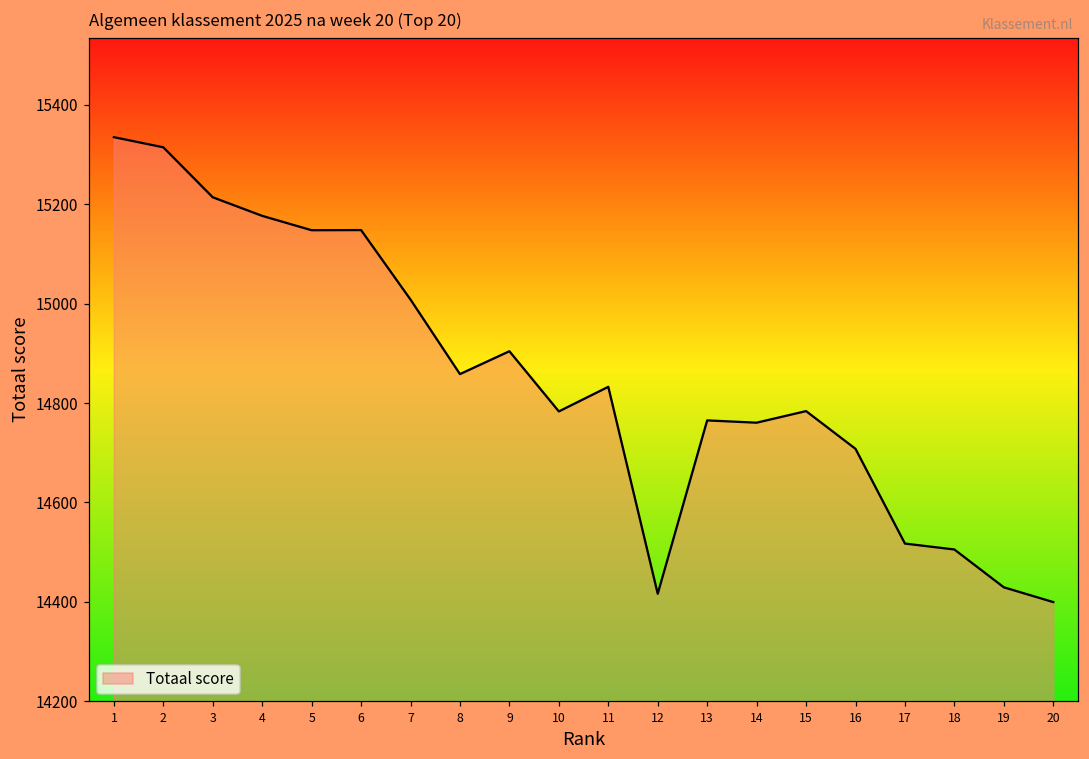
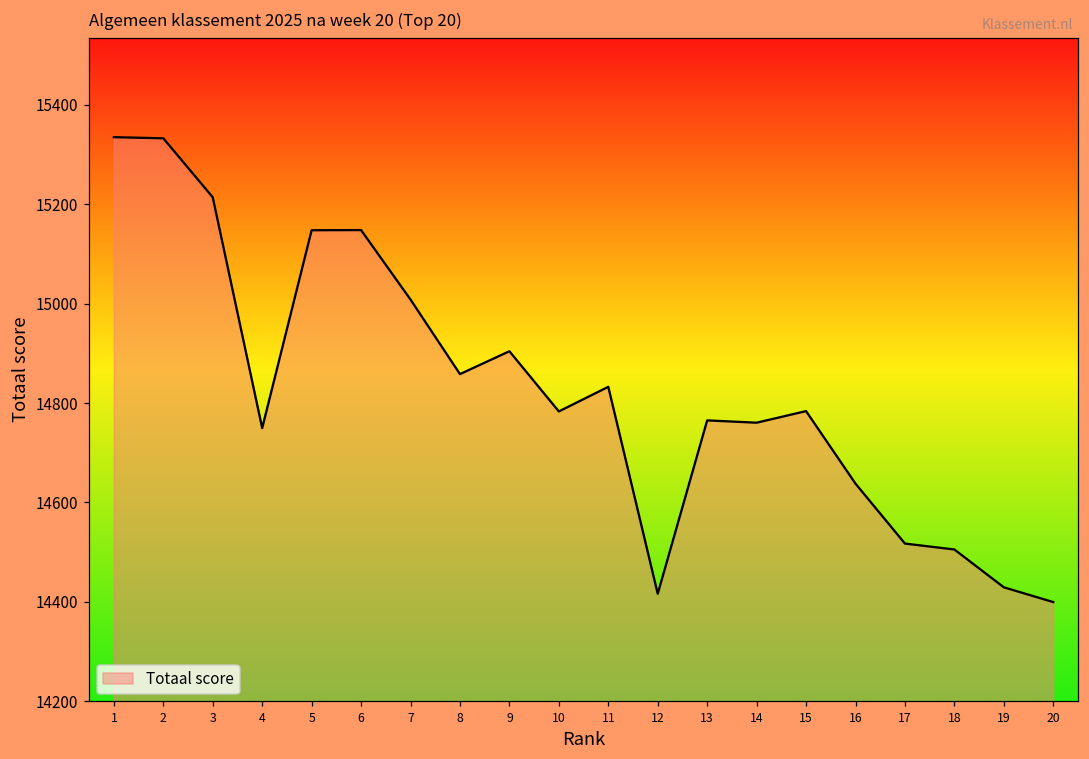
  {
    "1": 15330,
-   "2": 15310,
+   "2": 15330,
    "3": 15210,
-   "4": 15180,
+   "4": 14750,
    "5": 15150,
    "6": 15150,
    "7": 15010,
    "8": 14860,
    "9": 14900,
    "10": 14780,
    "11": 14830,
    "12": 14420,
    "13": 14770,
    "14": 14760,
    "15": 14780,
-   "16": 14710,
+   "16": 14640,
    "17": 14520,
    "18": 14510,
    "19": 14430,
    "20": 14400
  }
